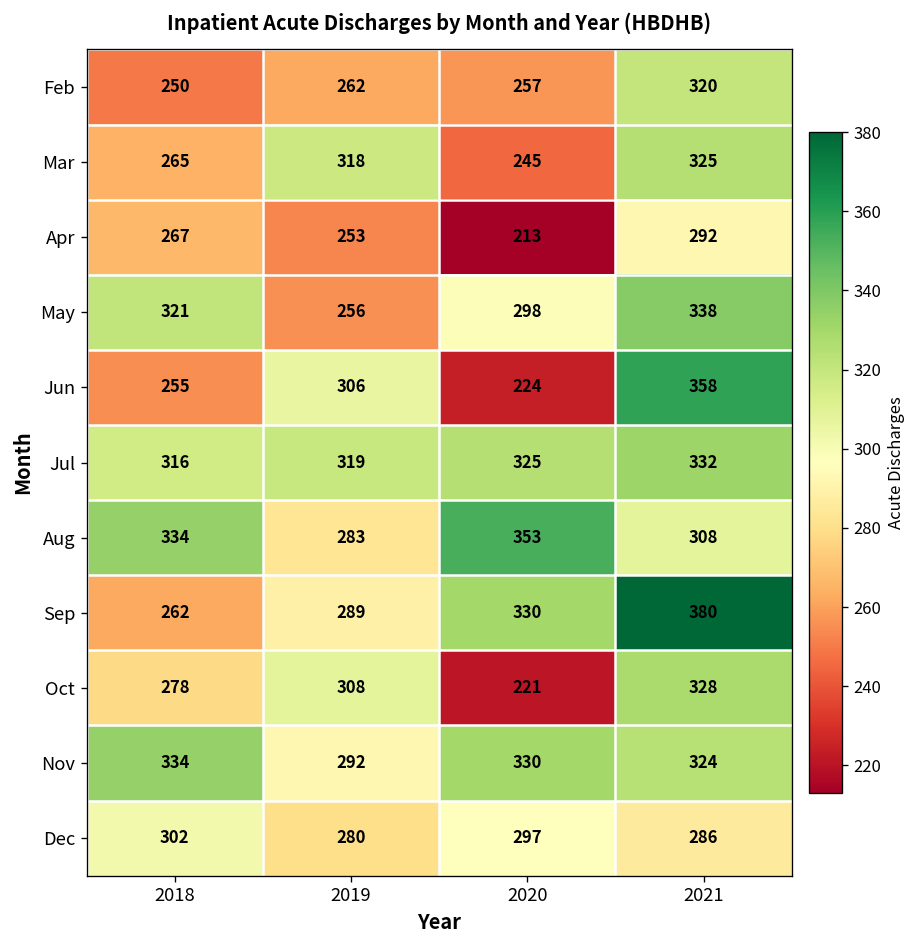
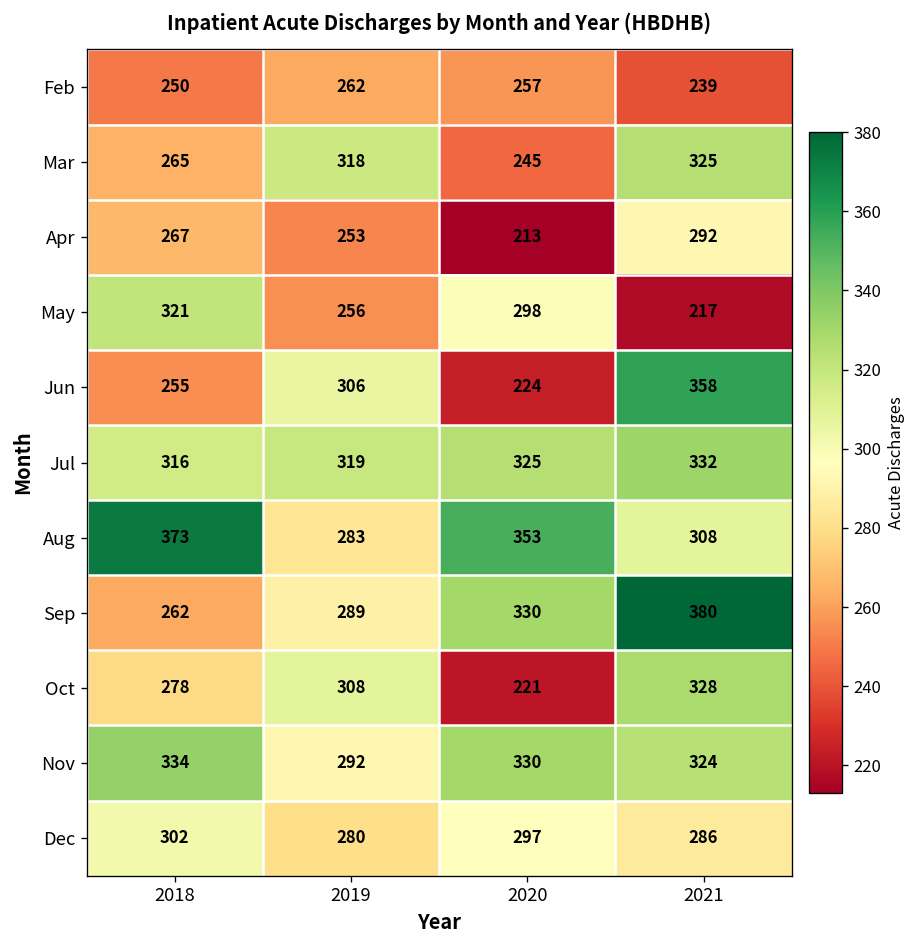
  {
    "Feb": {
      "2018": 250,
      "2019": 262,
      "2020": 257,
-     "2021": 320
+     "2021": 239
    },
    "Mar": {
      "2018": 265,
      "2019": 318,
      "2020": 245,
      "2021": 325
    },
    "Apr": {
      "2018": 267,
      "2019": 253,
      "2020": 213,
      "2021": 292
    },
    "May": {
      "2018": 321,
      "2019": 256,
      "2020": 298,
-     "2021": 338
+     "2021": 217
    },
    "Jun": {
      "2018": 255,
      "2019": 306,
      "2020": 224,
      "2021": 358
    },
    "Jul": {
      "2018": 316,
      "2019": 319,
      "2020": 325,
      "2021": 332
    },
    "Aug": {
-     "2018": 334,
+     "2018": 373,
      "2019": 283,
      "2020": 353,
      "2021": 308
    },
    "Sep": {
      "2018": 262,
      "2019": 289,
      "2020": 330,
      "2021": 380
    },
    "Oct": {
      "2018": 278,
      "2019": 308,
      "2020": 221,
      "2021": 328
    },
    "Nov": {
      "2018": 334,
      "2019": 292,
      "2020": 330,
      "2021": 324
    },
    "Dec": {
      "2018": 302,
      "2019": 280,
      "2020": 297,
      "2021": 286
    }
  }
